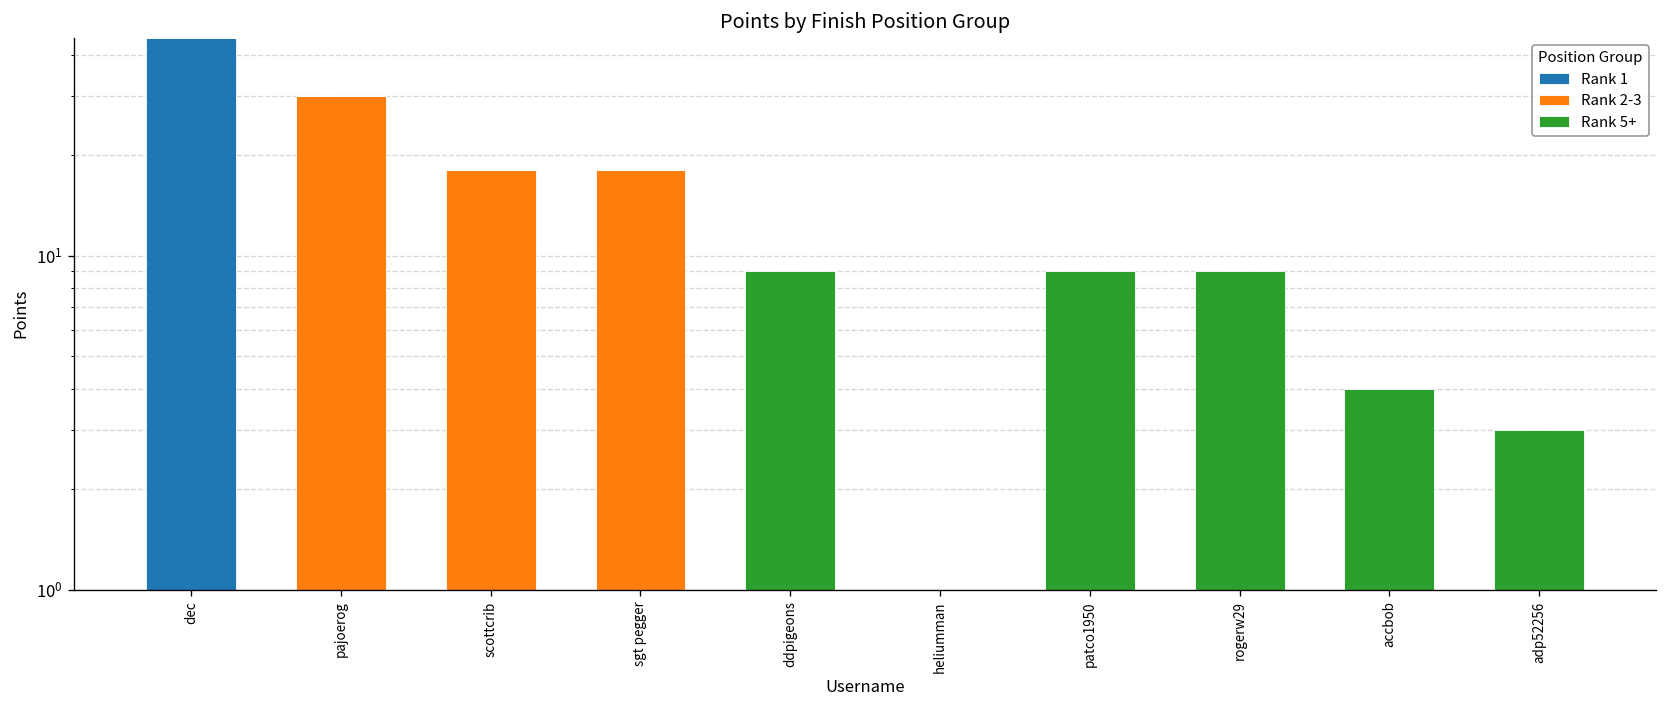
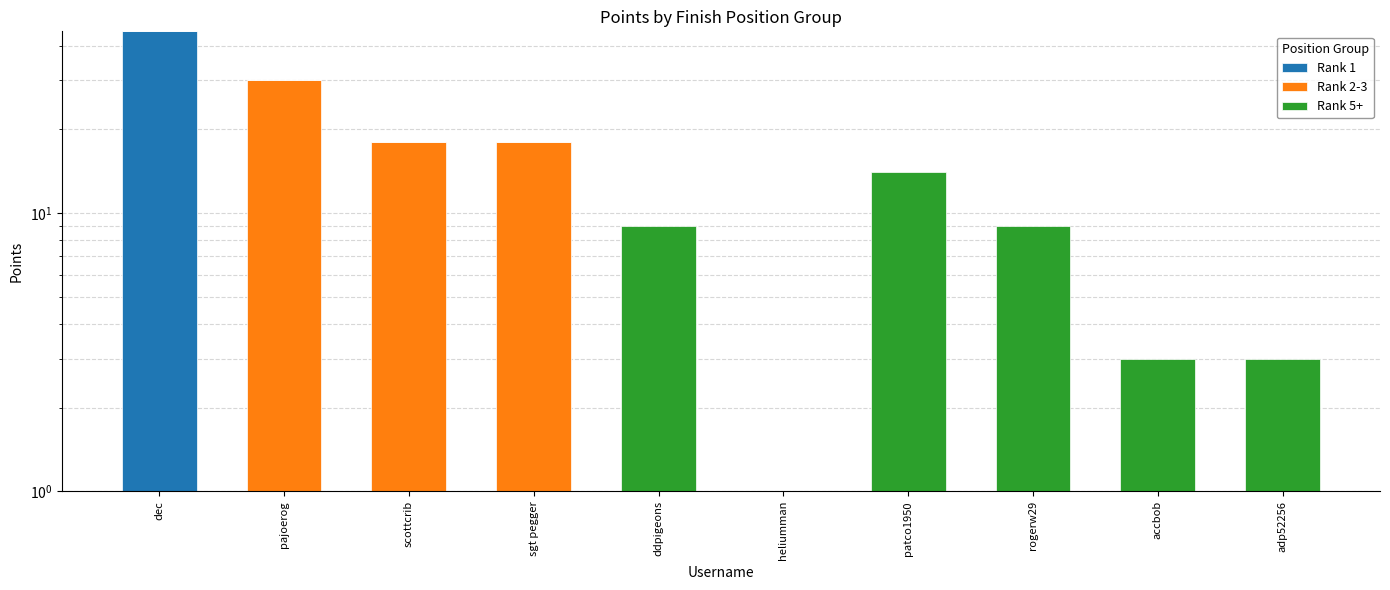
  {
    "Rank 1": {
      "dec": 45
    },
    "Rank 5+": {
-     "patco1950": 9,
-     "accbob": 4
+     "patco1950": 14,
+     "accbob": 3
    }
  }
